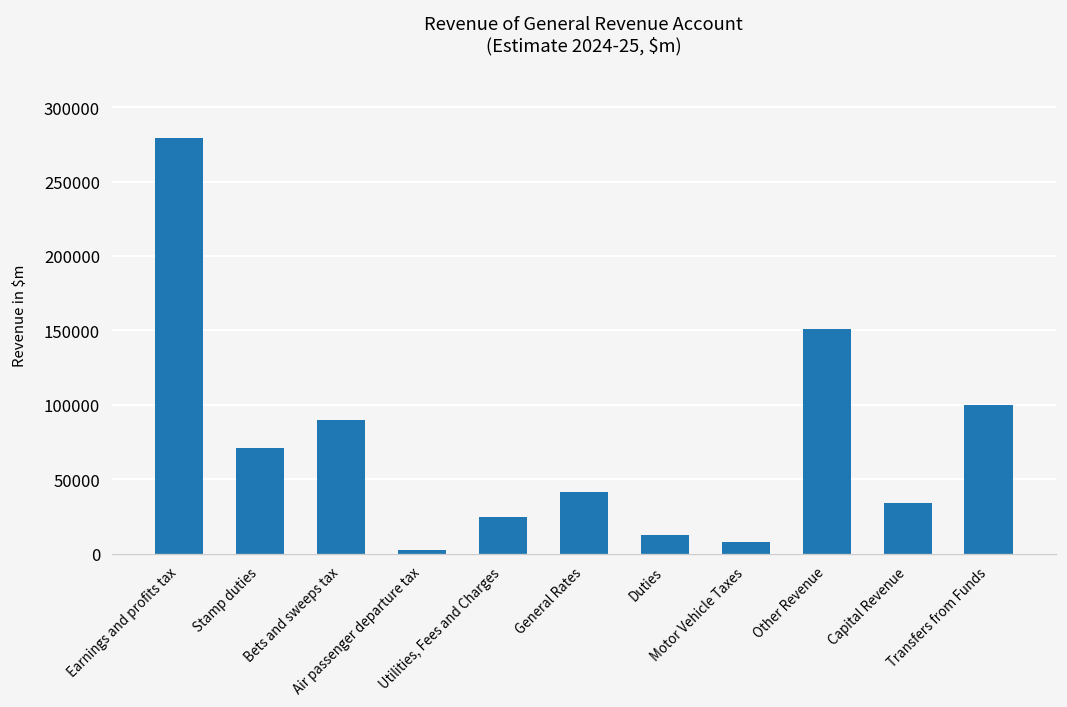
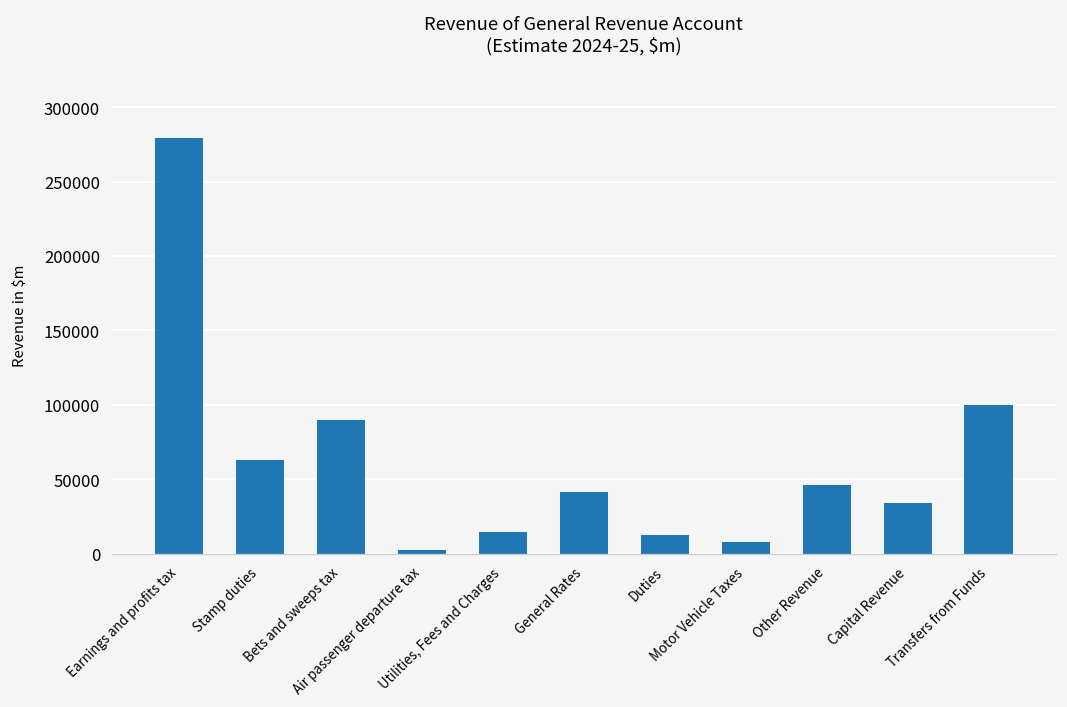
  {
    "Earnings and profits tax": 280000,
-   "Stamp duties": 71000,
+   "Stamp duties": 63000,
    "Bets and sweeps tax": 90000,
    "Air passenger departure tax": 3000,
-   "Utilities, Fees and Charges": 24000,
+   "Utilities, Fees and Charges": 15000,
    "General Rates": 41000,
    "Duties": 13000,
    "Motor Vehicle Taxes": 8000,
-   "Other Revenue": 151000,
+   "Other Revenue": 46000,
    "Capital Revenue": 34000,
    "Transfers from Funds": 100000
  }
